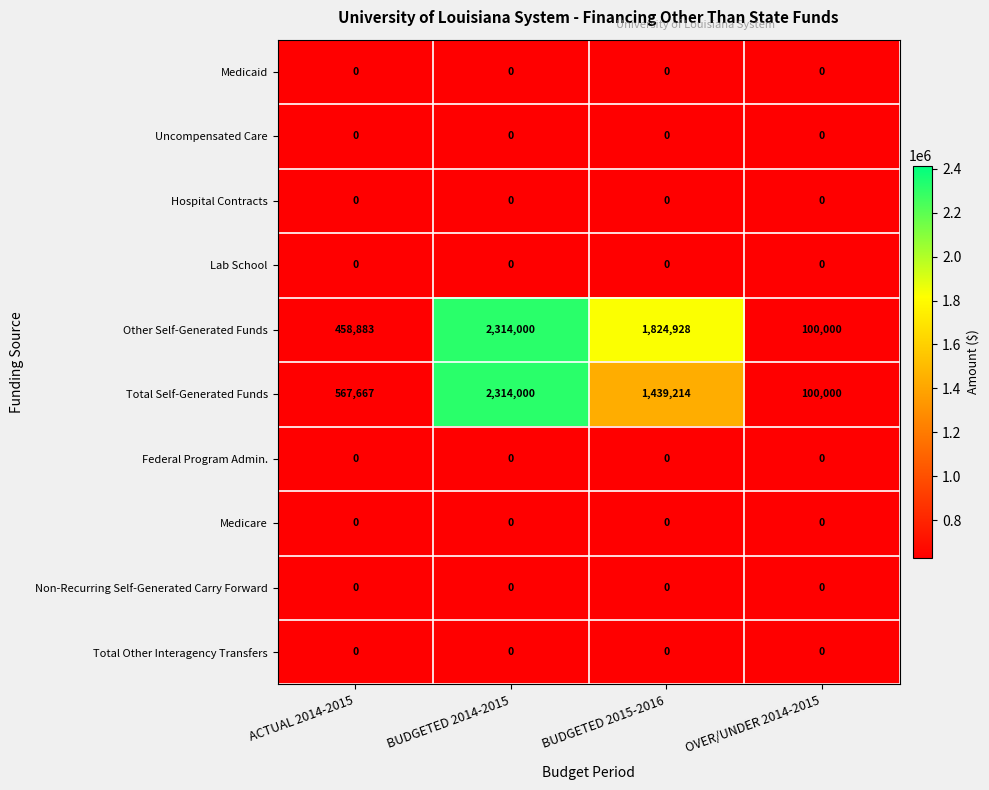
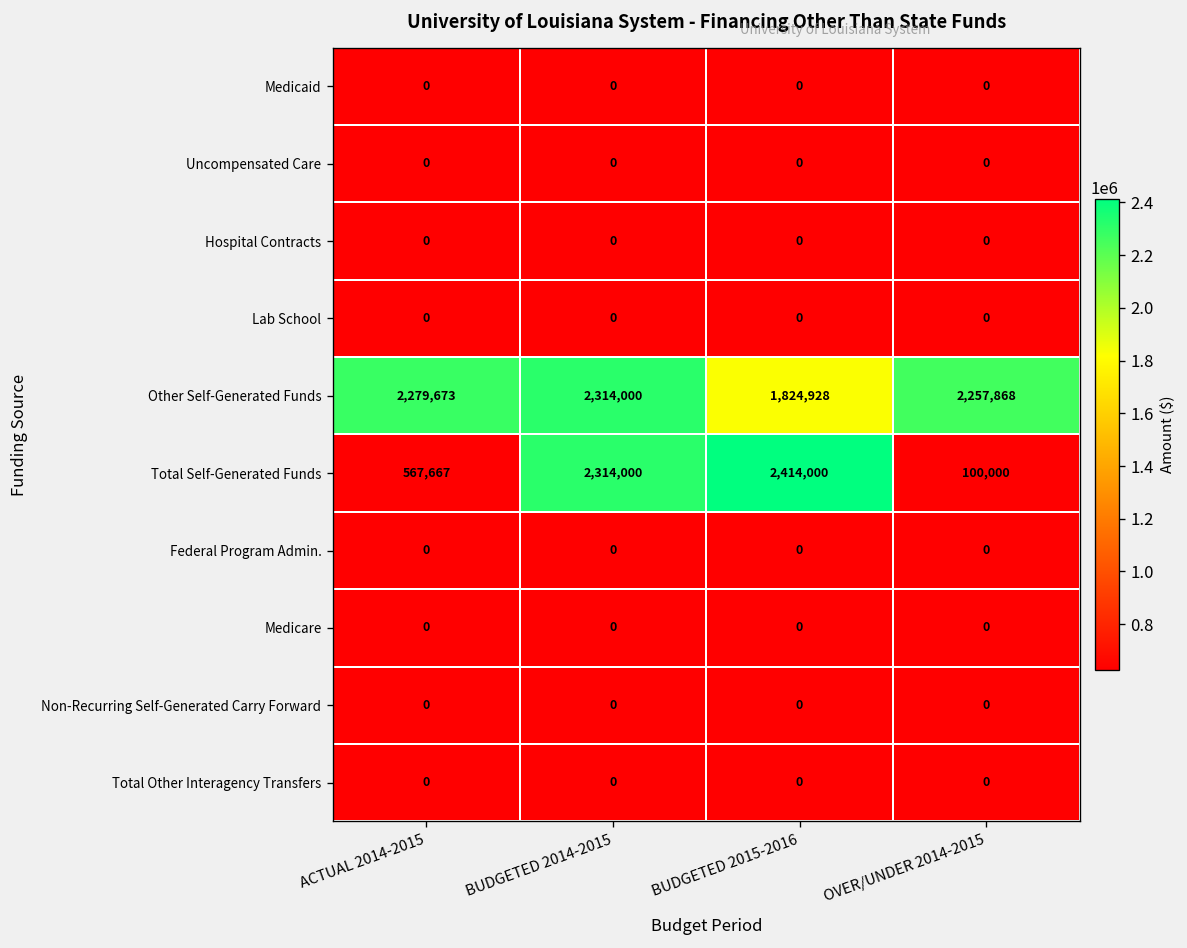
  {
    "Medicaid": {
      "ACTUAL 2014-2015": "0",
      "BUDGETED 2014-2015": "0",
      "BUDGETED 2015-2016": "0",
      "OVER/UNDER 2014-2015": "0"
    },
    "Uncompensated Care": {
      "ACTUAL 2014-2015": "0",
      "BUDGETED 2014-2015": "0",
      "BUDGETED 2015-2016": "0",
      "OVER/UNDER 2014-2015": "0"
    },
    "Hospital Contracts": {
      "ACTUAL 2014-2015": "0",
      "BUDGETED 2014-2015": "0",
      "BUDGETED 2015-2016": "0",
      "OVER/UNDER 2014-2015": "0"
    },
    "Lab School": {
      "ACTUAL 2014-2015": "0",
      "BUDGETED 2014-2015": "0",
      "BUDGETED 2015-2016": "0",
      "OVER/UNDER 2014-2015": "0"
    },
    "Other Self-Generated Funds": {
-     "ACTUAL 2014-2015": "458,883",
+     "ACTUAL 2014-2015": "2,279,673",
      "BUDGETED 2014-2015": "2,314,000",
      "BUDGETED 2015-2016": "1,824,928",
-     "OVER/UNDER 2014-2015": "100,000"
+     "OVER/UNDER 2014-2015": "2,257,868"
    },
    "Total Self-Generated Funds": {
      "ACTUAL 2014-2015": "567,667",
      "BUDGETED 2014-2015": "2,314,000",
-     "BUDGETED 2015-2016": "1,439,214",
+     "BUDGETED 2015-2016": "2,414,000",
      "OVER/UNDER 2014-2015": "100,000"
    },
    "Federal Program Admin.": {
      "ACTUAL 2014-2015": "0",
      "BUDGETED 2014-2015": "0",
      "BUDGETED 2015-2016": "0",
      "OVER/UNDER 2014-2015": "0"
    },
    "Medicare": {
      "ACTUAL 2014-2015": "0",
      "BUDGETED 2014-2015": "0",
      "BUDGETED 2015-2016": "0",
      "OVER/UNDER 2014-2015": "0"
    },
    "Non-Recurring Self-Generated Carry Forward": {
      "ACTUAL 2014-2015": "0",
      "BUDGETED 2014-2015": "0",
      "BUDGETED 2015-2016": "0",
      "OVER/UNDER 2014-2015": "0"
    },
    "Total Other Interagency Transfers": {
      "ACTUAL 2014-2015": "0",
      "BUDGETED 2014-2015": "0",
      "BUDGETED 2015-2016": "0",
      "OVER/UNDER 2014-2015": "0"
    }
  }
